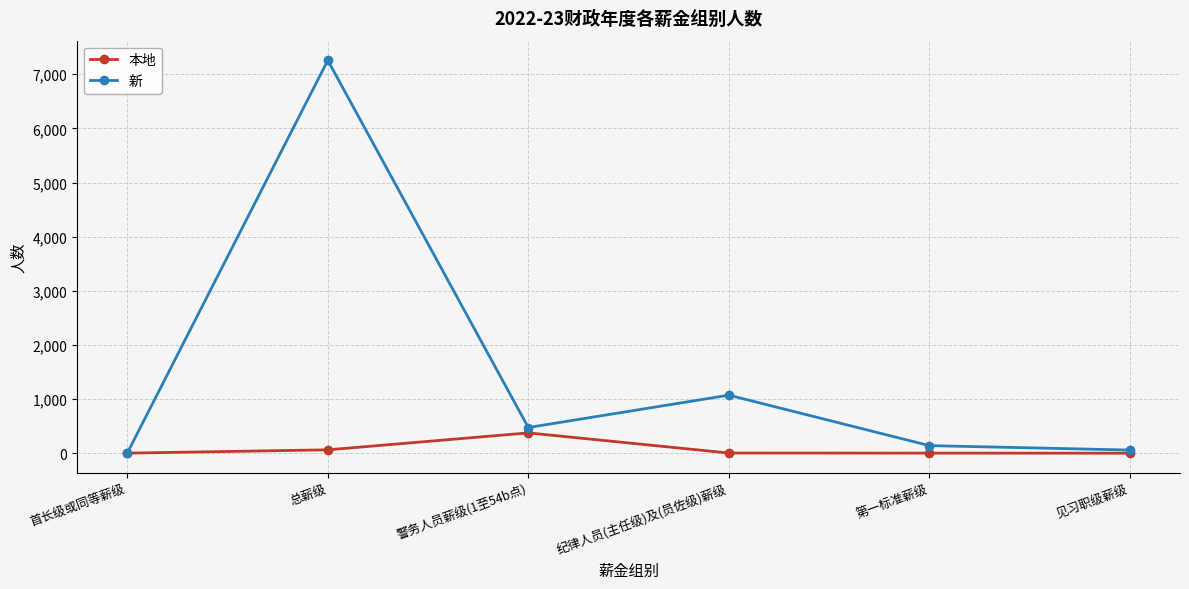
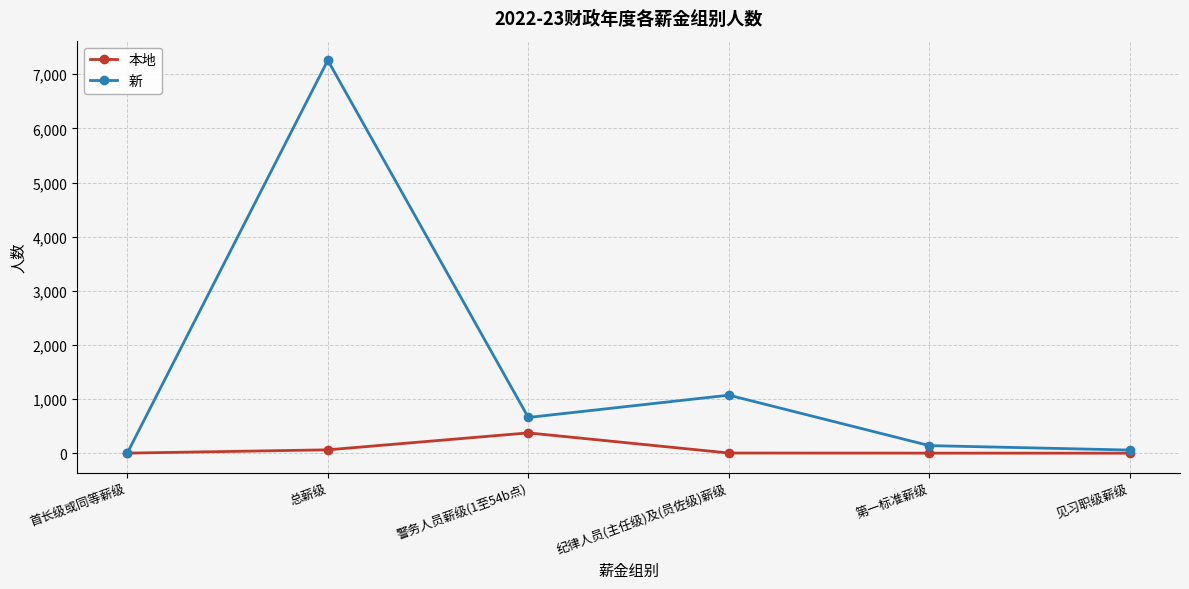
  {
    "本地": {
      "总薪级": "100",
      "警务人员薪级(1至54b点)": "400",
      "纪律人员(主任级)及(员佐级)薪级": "0",
      "第一标准薪级": "0",
      "见习职级薪级": "0"
    },
    "新": {
      "总薪级": "7,300",
-     "警务人员薪级(1至54b点)": "500",
+     "警务人员薪级(1至54b点)": "700",
      "纪律人员(主任级)及(员佐级)薪级": "1,100",
      "第一标准薪级": "100",
      "见习职级薪级": "100"
    }
  }
